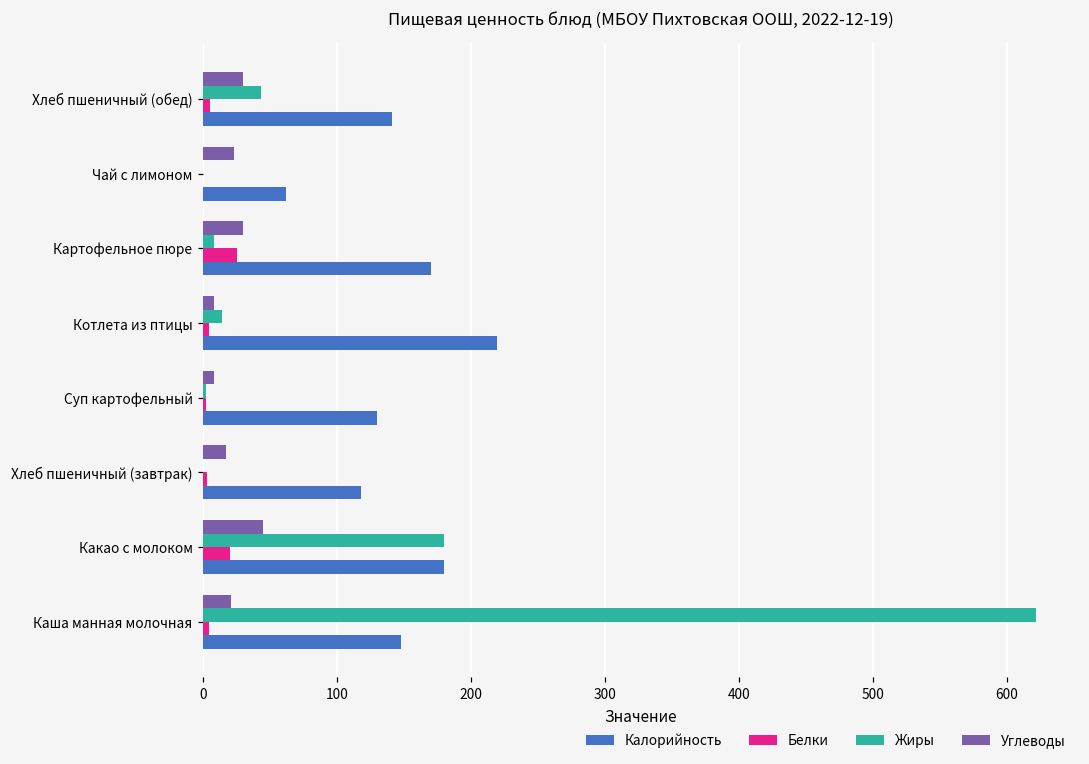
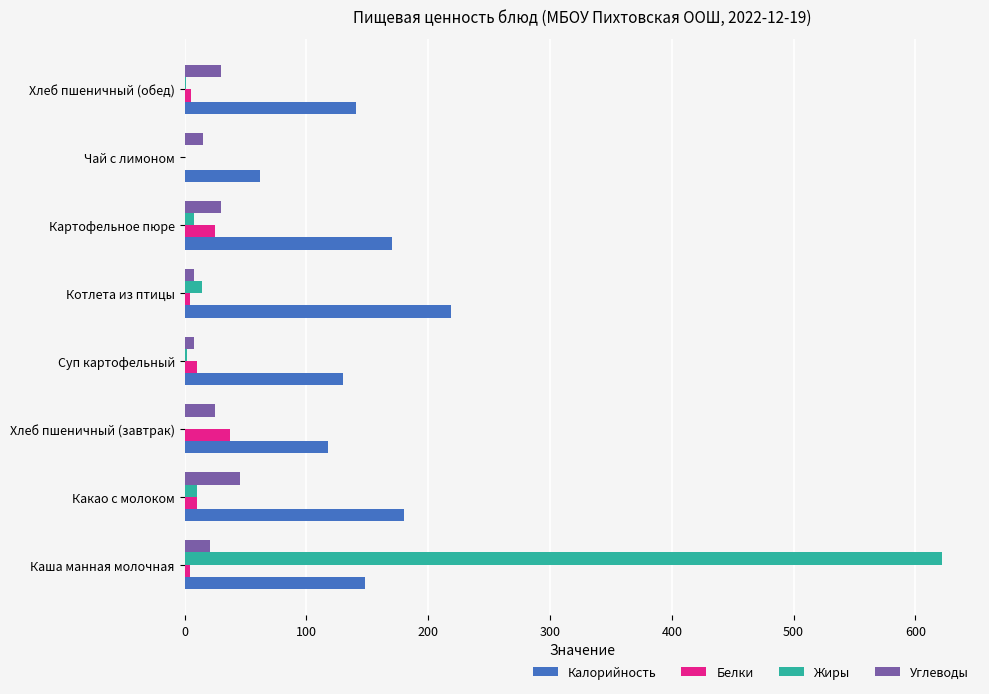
  {
    "Калорийность": {
      "Хлеб пшеничный (обед)": 141,
      "Чай с лимоном": 62,
      "Картофельное пюре": 170,
      "Котлета из птицы": 219,
      "Суп картофельный": 130,
      "Хлеб пшеничный (завтрак)": 118,
      "Какао с молоком": 180,
      "Каша манная молочная": 148
    },
    "Белки": {
      "Хлеб пшеничный (обед)": 5,
      "Чай с лимоном": 0,
      "Картофельное пюре": 25,
      "Котлета из птицы": 4,
-     "Суп картофельный": 2,
-     "Хлеб пшеничный (завтрак)": 3,
-     "Какао с молоком": 20,
+     "Суп картофельный": 10,
+     "Хлеб пшеничный (завтрак)": 37,
+     "Какао с молоком": 10,
      "Каша манная молочная": 4
    },
    "Жиры": {
-     "Хлеб пшеничный (обед)": 43,
+     "Хлеб пшеничный (обед)": 1,
      "Чай с лимоном": 0,
      "Картофельное пюре": 8,
      "Котлета из птицы": 14,
      "Хлеб пшеничный (завтрак)": 0,
-     "Какао с молоком": 180,
+     "Какао с молоком": 10,
      "Каша манная молочная": 622
    },
    "Углеводы": {
      "Хлеб пшеничный (обед)": 30,
-     "Чай с лимоном": 23,
+     "Чай с лимоном": 15,
      "Картофельное пюре": 30,
      "Котлета из птицы": 8,
      "Суп картофельный": 8,
-     "Хлеб пшеничный (завтрак)": 17,
+     "Хлеб пшеничный (завтрак)": 25,
      "Какао с молоком": 45,
      "Каша манная молочная": 21
    }
  }
